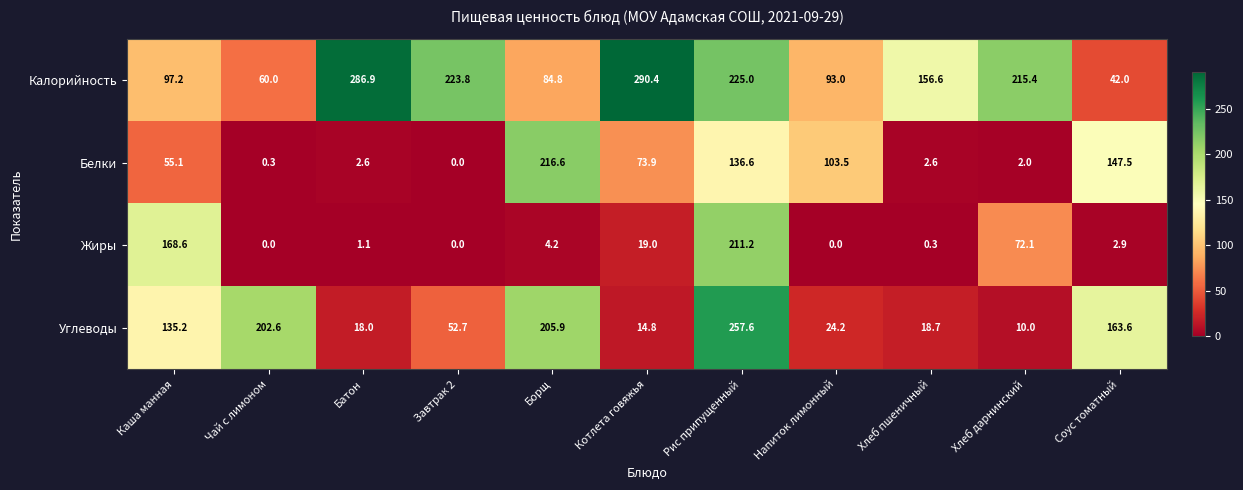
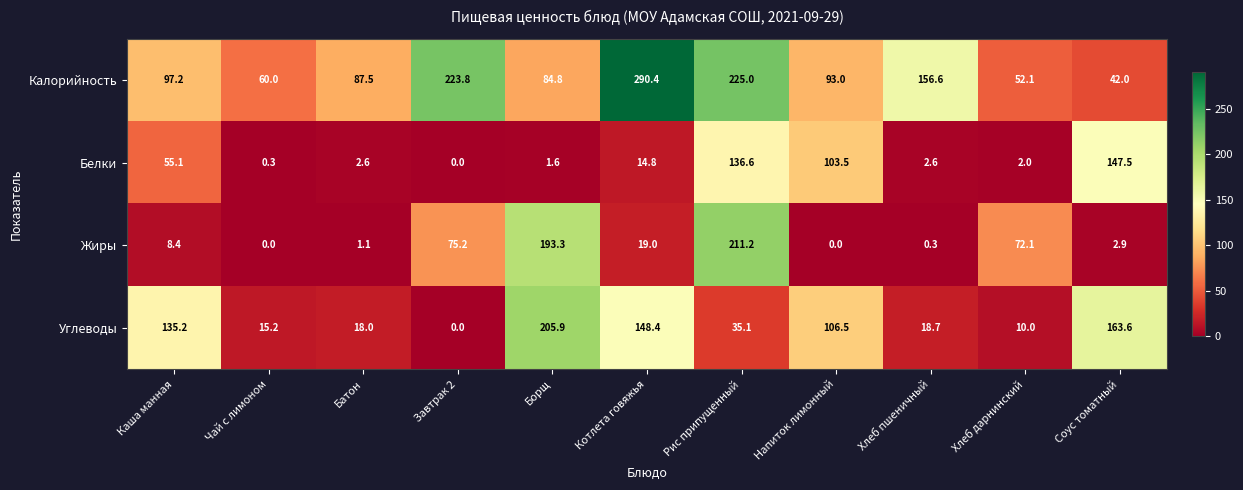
  {
    "Калорийность": {
      "Каша манная": 97.2,
      "Чай с лимоном": 60.0,
-     "Батон": 286.9,
+     "Батон": 87.5,
      "Завтрак 2": 223.8,
      "Борщ": 84.8,
      "Котлета говяжья": 290.4,
      "Рис припущенный": 225.0,
      "Напиток лимонный": 93.0,
      "Хлеб пшеничный": 156.6,
-     "Хлеб дарнинский": 215.4,
+     "Хлеб дарнинский": 52.1,
      "Соус томатный": 42.0
    },
    "Белки": {
      "Каша манная": 55.1,
      "Чай с лимоном": 0.3,
      "Батон": 2.6,
      "Завтрак 2": 0.0,
-     "Борщ": 216.6,
-     "Котлета говяжья": 73.9,
+     "Борщ": 1.6,
+     "Котлета говяжья": 14.8,
      "Рис припущенный": 136.6,
      "Напиток лимонный": 103.5,
      "Хлеб пшеничный": 2.6,
      "Хлеб дарнинский": 2.0,
      "Соус томатный": 147.5
    },
    "Жиры": {
-     "Каша манная": 168.6,
+     "Каша манная": 8.4,
      "Чай с лимоном": 0.0,
      "Батон": 1.1,
-     "Завтрак 2": 0.0,
-     "Борщ": 4.2,
+     "Завтрак 2": 75.2,
+     "Борщ": 193.3,
      "Котлета говяжья": 19.0,
      "Рис припущенный": 211.2,
      "Напиток лимонный": 0.0,
      "Хлеб пшеничный": 0.3,
      "Хлеб дарнинский": 72.1,
      "Соус томатный": 2.9
    },
    "Углеводы": {
      "Каша манная": 135.2,
-     "Чай с лимоном": 202.6,
+     "Чай с лимоном": 15.2,
      "Батон": 18.0,
-     "Завтрак 2": 52.7,
+     "Завтрак 2": 0.0,
      "Борщ": 205.9,
-     "Котлета говяжья": 14.8,
-     "Рис припущенный": 257.6,
-     "Напиток лимонный": 24.2,
+     "Котлета говяжья": 148.4,
+     "Рис припущенный": 35.1,
+     "Напиток лимонный": 106.5,
      "Хлеб пшеничный": 18.7,
      "Хлеб дарнинский": 10.0,
      "Соус томатный": 163.6
    }
  }
